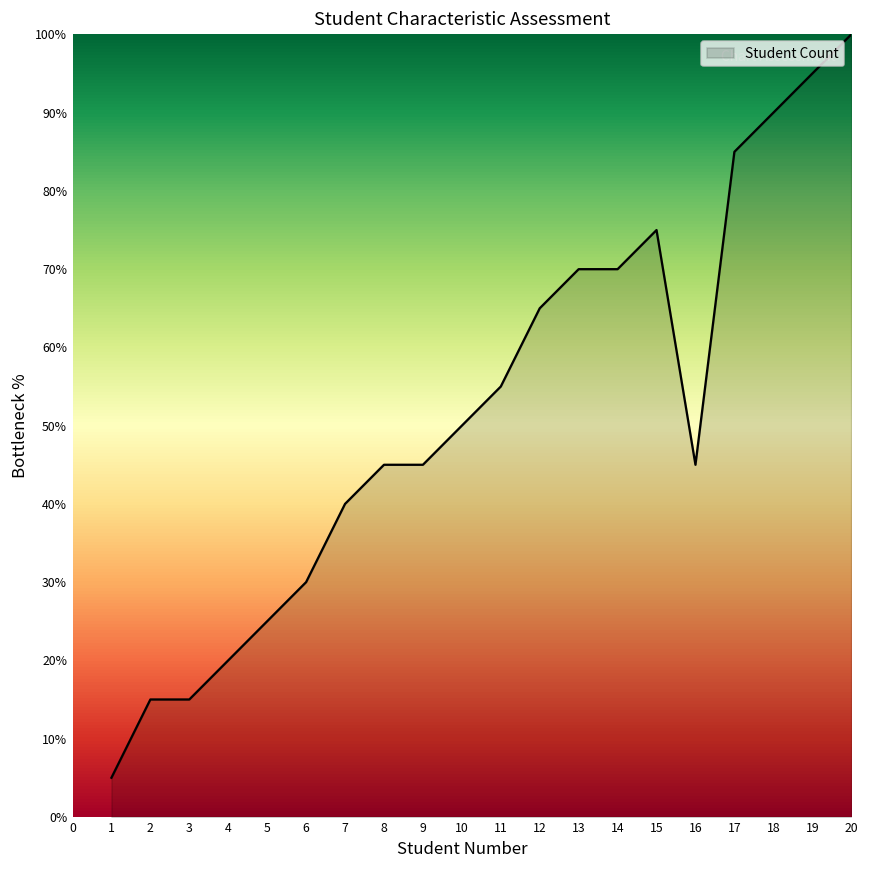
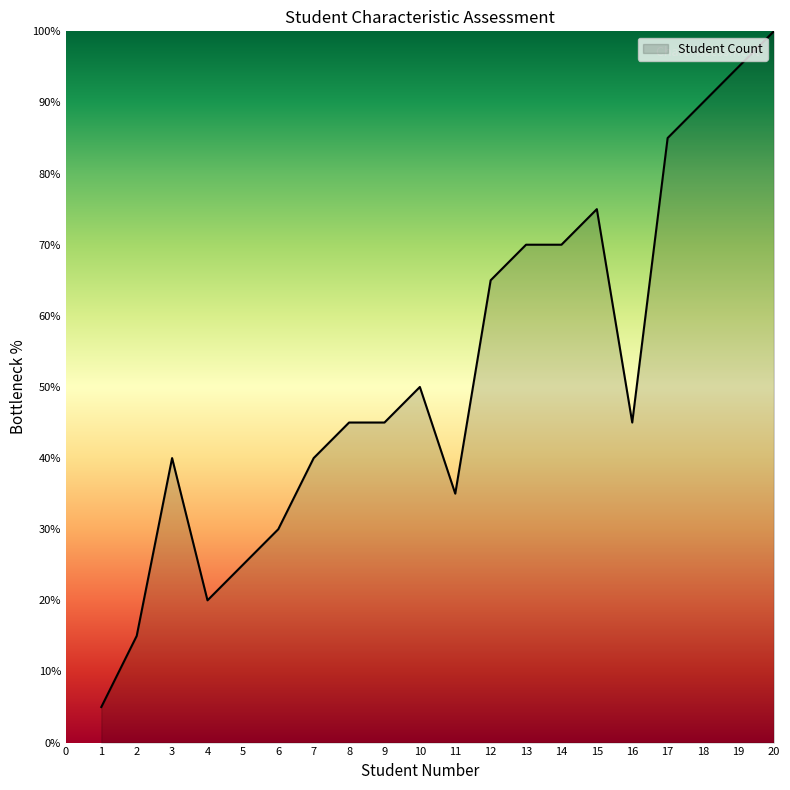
  {
    "1": "5%",
    "2": "15%",
-   "3": "15%",
+   "3": "40%",
    "4": "20%",
    "5": "25%",
    "6": "30%",
    "7": "40%",
    "8": "45%",
    "9": "45%",
    "10": "50%",
-   "11": "55%",
+   "11": "35%",
    "12": "65%",
    "13": "70%",
    "14": "70%",
    "15": "75%",
    "16": "45%",
    "17": "85%",
    "18": "90%",
    "19": "95%",
    "20": "100%"
  }
